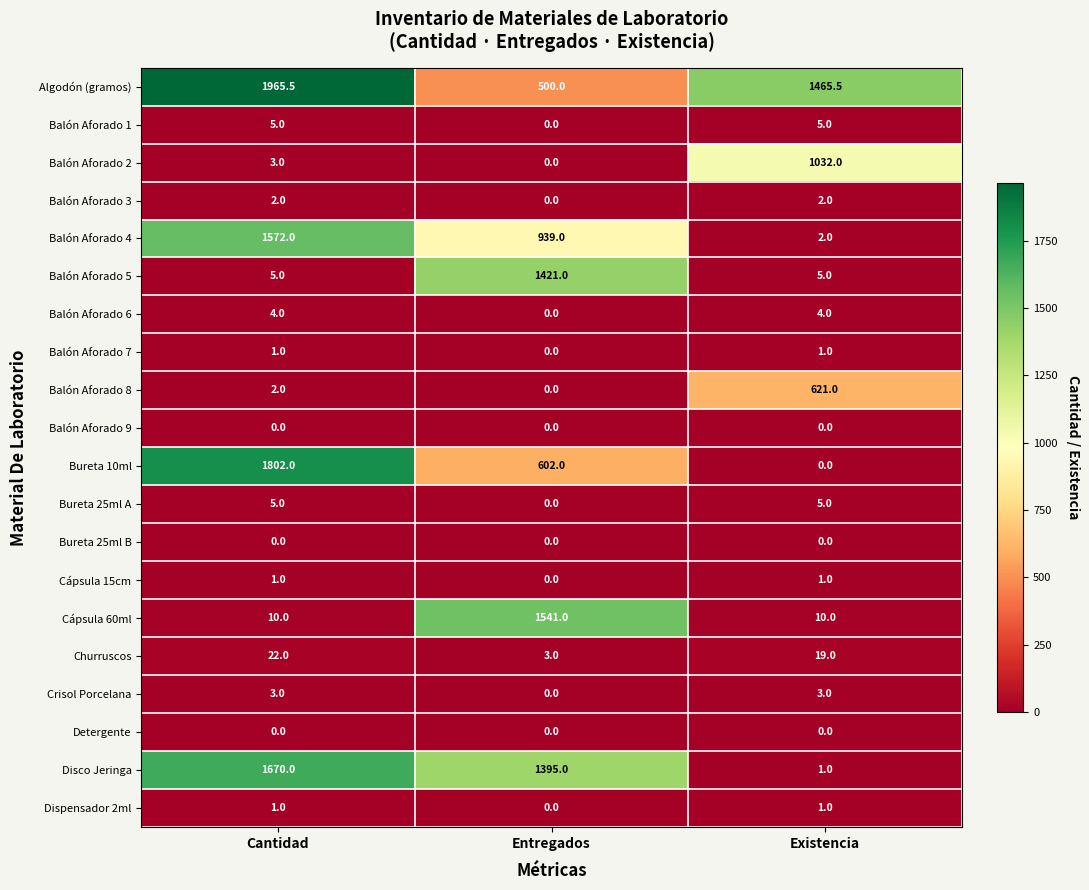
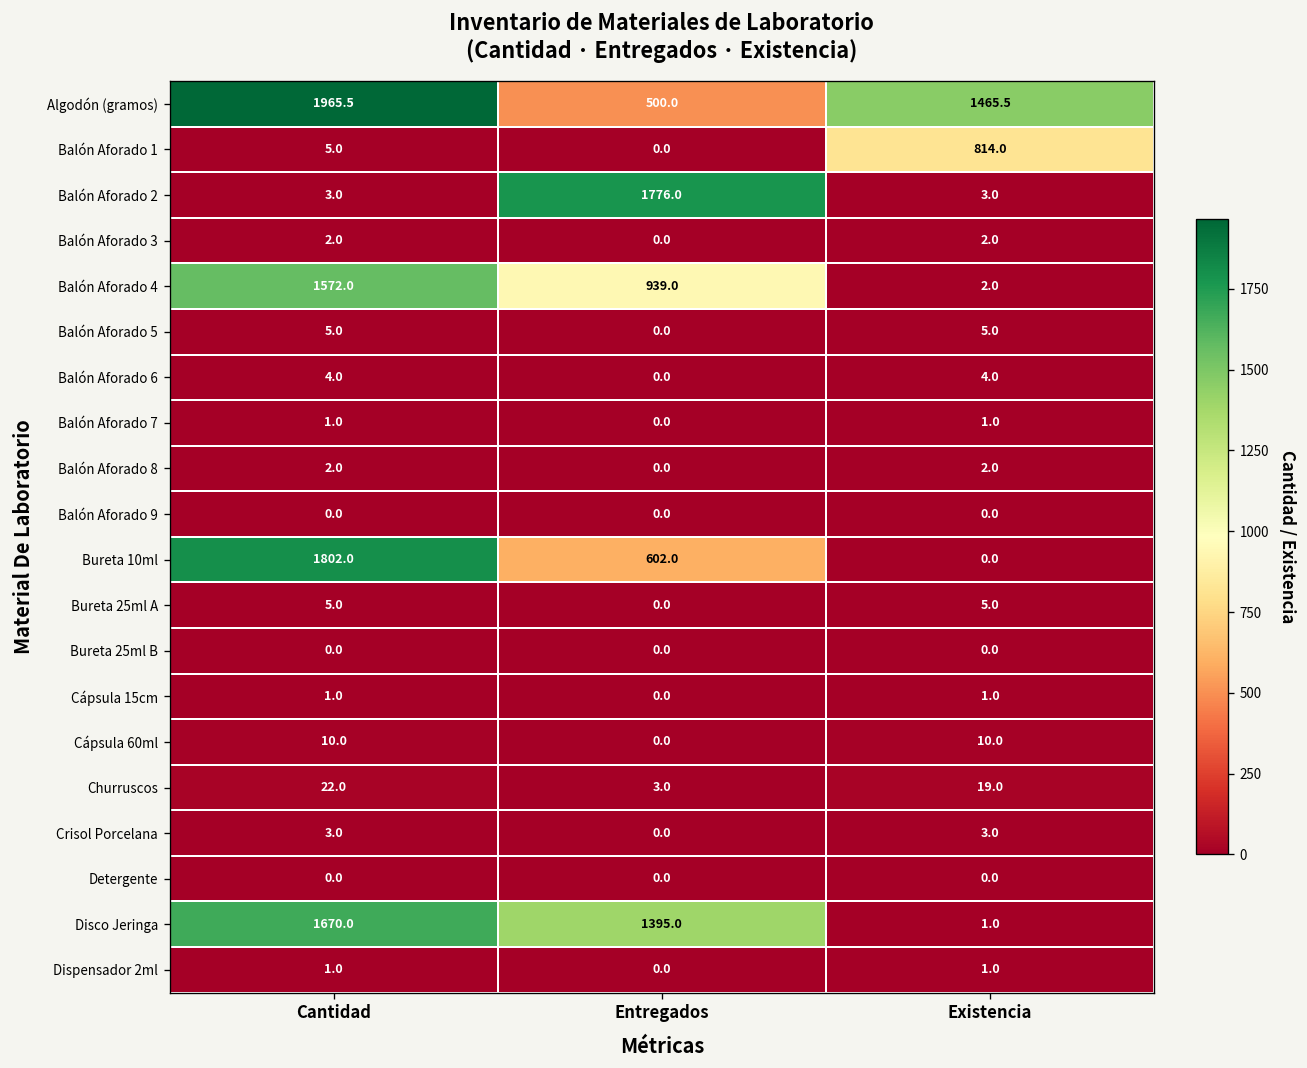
  {
    "Algodón (gramos)": {
      "Cantidad": 1965.5,
      "Entregados": 500.0,
      "Existencia": 1465.5
    },
    "Balón Aforado 1": {
      "Cantidad": 5.0,
      "Entregados": 0.0,
-     "Existencia": 5.0
+     "Existencia": 814.0
    },
    "Balón Aforado 2": {
      "Cantidad": 3.0,
-     "Entregados": 0.0,
-     "Existencia": 1032.0
+     "Entregados": 1776.0,
+     "Existencia": 3.0
    },
    "Balón Aforado 3": {
      "Cantidad": 2.0,
      "Entregados": 0.0,
      "Existencia": 2.0
    },
    "Balón Aforado 4": {
      "Cantidad": 1572.0,
      "Entregados": 939.0,
      "Existencia": 2.0
    },
    "Balón Aforado 5": {
      "Cantidad": 5.0,
-     "Entregados": 1421.0,
+     "Entregados": 0.0,
      "Existencia": 5.0
    },
    "Balón Aforado 6": {
      "Cantidad": 4.0,
      "Entregados": 0.0,
      "Existencia": 4.0
    },
    "Balón Aforado 7": {
      "Cantidad": 1.0,
      "Entregados": 0.0,
      "Existencia": 1.0
    },
    "Balón Aforado 8": {
      "Cantidad": 2.0,
      "Entregados": 0.0,
-     "Existencia": 621.0
+     "Existencia": 2.0
    },
    "Balón Aforado 9": {
      "Cantidad": 0.0,
      "Entregados": 0.0,
      "Existencia": 0.0
    },
    "Bureta 10ml": {
      "Cantidad": 1802.0,
      "Entregados": 602.0,
      "Existencia": 0.0
    },
    "Bureta 25ml A": {
      "Cantidad": 5.0,
      "Entregados": 0.0,
      "Existencia": 5.0
    },
    "Bureta 25ml B": {
      "Cantidad": 0.0,
      "Entregados": 0.0,
      "Existencia": 0.0
    },
    "Cápsula 15cm": {
      "Cantidad": 1.0,
      "Entregados": 0.0,
      "Existencia": 1.0
    },
    "Cápsula 60ml": {
      "Cantidad": 10.0,
-     "Entregados": 1541.0,
+     "Entregados": 0.0,
      "Existencia": 10.0
    },
    "Churruscos": {
      "Cantidad": 22.0,
      "Entregados": 3.0,
      "Existencia": 19.0
    },
    "Crisol Porcelana": {
      "Cantidad": 3.0,
      "Entregados": 0.0,
      "Existencia": 3.0
    },
    "Detergente": {
      "Cantidad": 0.0,
      "Entregados": 0.0,
      "Existencia": 0.0
    },
    "Disco Jeringa": {
      "Cantidad": 1670.0,
      "Entregados": 1395.0,
      "Existencia": 1.0
    },
    "Dispensador 2ml": {
      "Cantidad": 1.0,
      "Entregados": 0.0,
      "Existencia": 1.0
    }
  }
